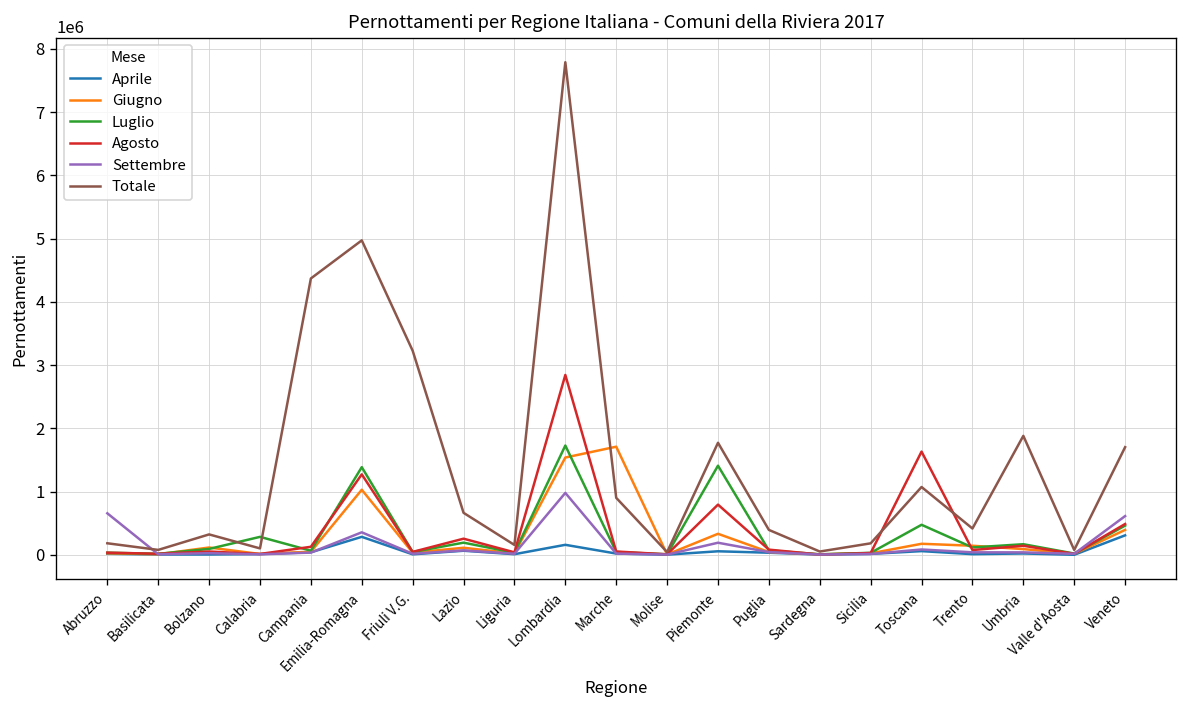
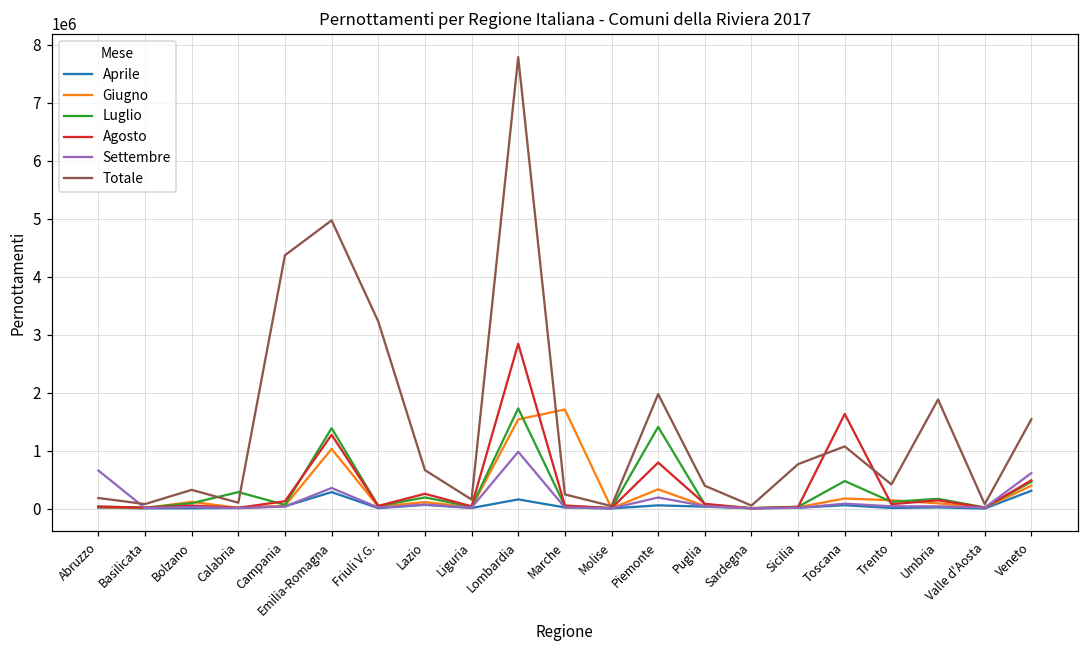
  {
    "Aprile": {
      "Emilia-Romagna": 300000,
      "Lombardia": 200000,
      "Piemonte": 100000,
      "Veneto": 300000
    },
    "Giugno": {
      "Emilia-Romagna": 1000000,
      "Lombardia": 1500000,
      "Marche": 1700000,
      "Piemonte": 300000,
      "Toscana": 200000,
      "Umbria": 100000,
      "Veneto": 400000
    },
    "Luglio": {
      "Calabria": 300000,
      "Emilia-Romagna": 1400000,
      "Lazio": 200000,
      "Lombardia": 1700000,
      "Piemonte": 1400000,
      "Toscana": 500000
    },
    "Agosto": {
      "Campania": 100000,
      "Emilia-Romagna": 1300000,
      "Lazio": 300000,
      "Lombardia": 2800000,
      "Piemonte": 800000,
      "Toscana": 1600000
    },
    "Settembre": {
      "Abruzzo": 700000,
      "Emilia-Romagna": 400000,
      "Lombardia": 1000000,
      "Piemonte": 200000,
      "Veneto": 600000
    },
    "Totale": {
      "Abruzzo": 200000,
      "Basilicata": 100000,
      "Bolzano": 300000,
      "Calabria": 100000,
      "Campania": 4400000,
      "Emilia-Romagna": 5000000,
      "Friuli V.G.": 3200000,
      "Lazio": 700000,
      "Liguria": 200000,
      "Lombardia": 7800000,
-     "Marche": 900000,
-     "Piemonte": 1800000,
+     "Marche": 200000,
+     "Piemonte": 2000000,
      "Puglia": 400000,
-     "Sicilia": 200000,
+     "Sicilia": 800000,
      "Toscana": 1100000,
      "Trento": 400000,
      "Umbria": 1900000,
      "Valle d'Aosta": 100000,
-     "Veneto": 1700000
+     "Veneto": 1500000
    }
  }
